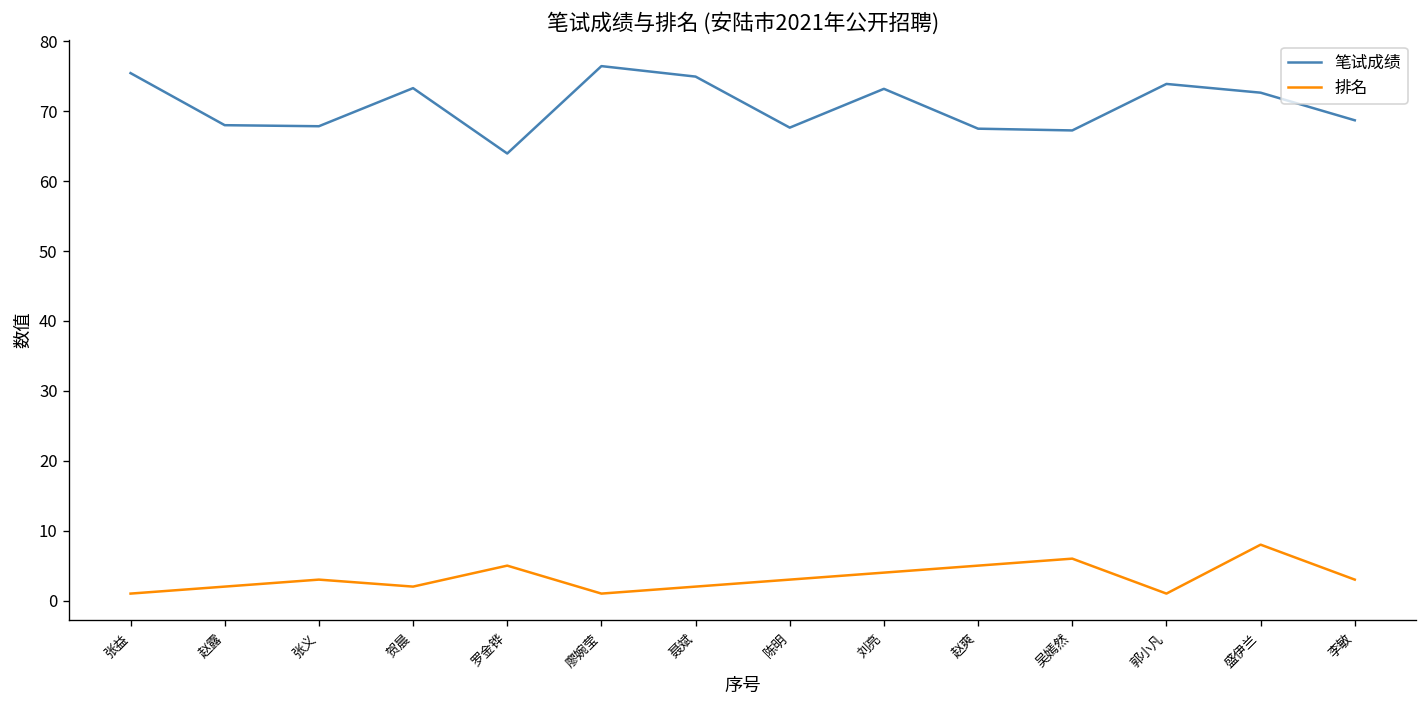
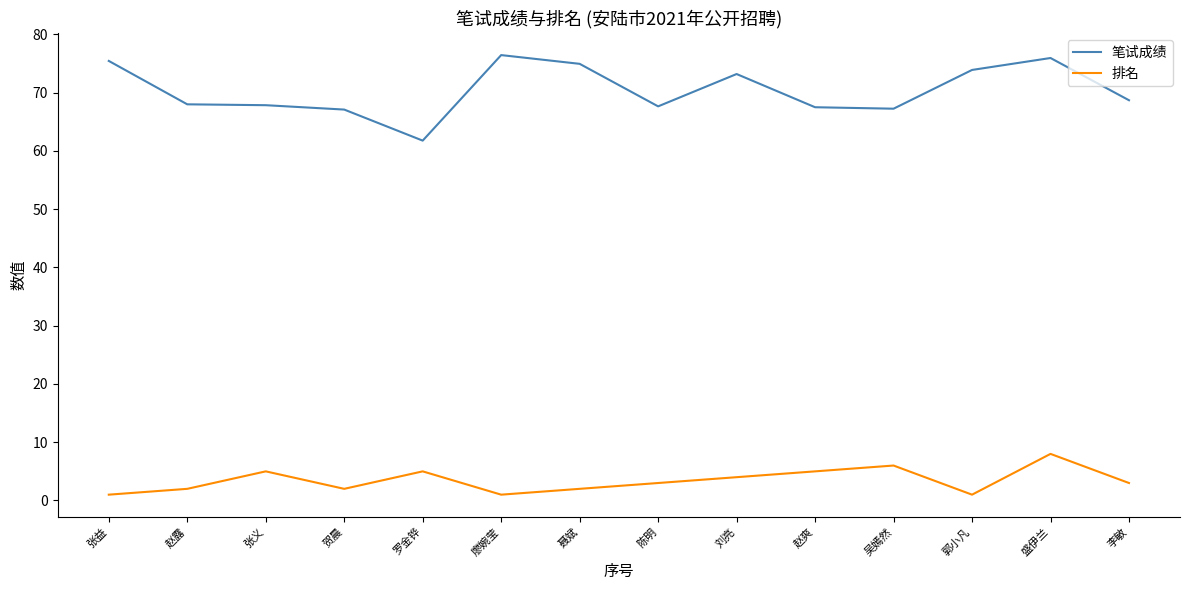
  {
    "笔试成绩": {
      "张益": 75,
      "赵露": 68,
      "张义": 68,
-     "贺晨": 73,
-     "罗金铧": 64,
+     "贺晨": 67,
+     "罗金铧": 62,
      "廖婉莹": 76,
      "聂斌": 75,
      "陈明": 68,
      "刘亮": 73,
      "赵爽": 68,
      "吴嫣然": 67,
      "郭小凡": 74,
-     "盛伊兰": 73,
+     "盛伊兰": 76,
      "李敏": 69
    },
    "排名": {
      "张益": 1,
      "赵露": 2,
-     "张义": 3,
+     "张义": 5,
      "贺晨": 2,
      "罗金铧": 5,
      "廖婉莹": 1,
      "聂斌": 2,
      "陈明": 3,
      "刘亮": 4,
      "赵爽": 5,
      "吴嫣然": 6,
      "郭小凡": 1,
      "盛伊兰": 8,
      "李敏": 3
    }
  }
